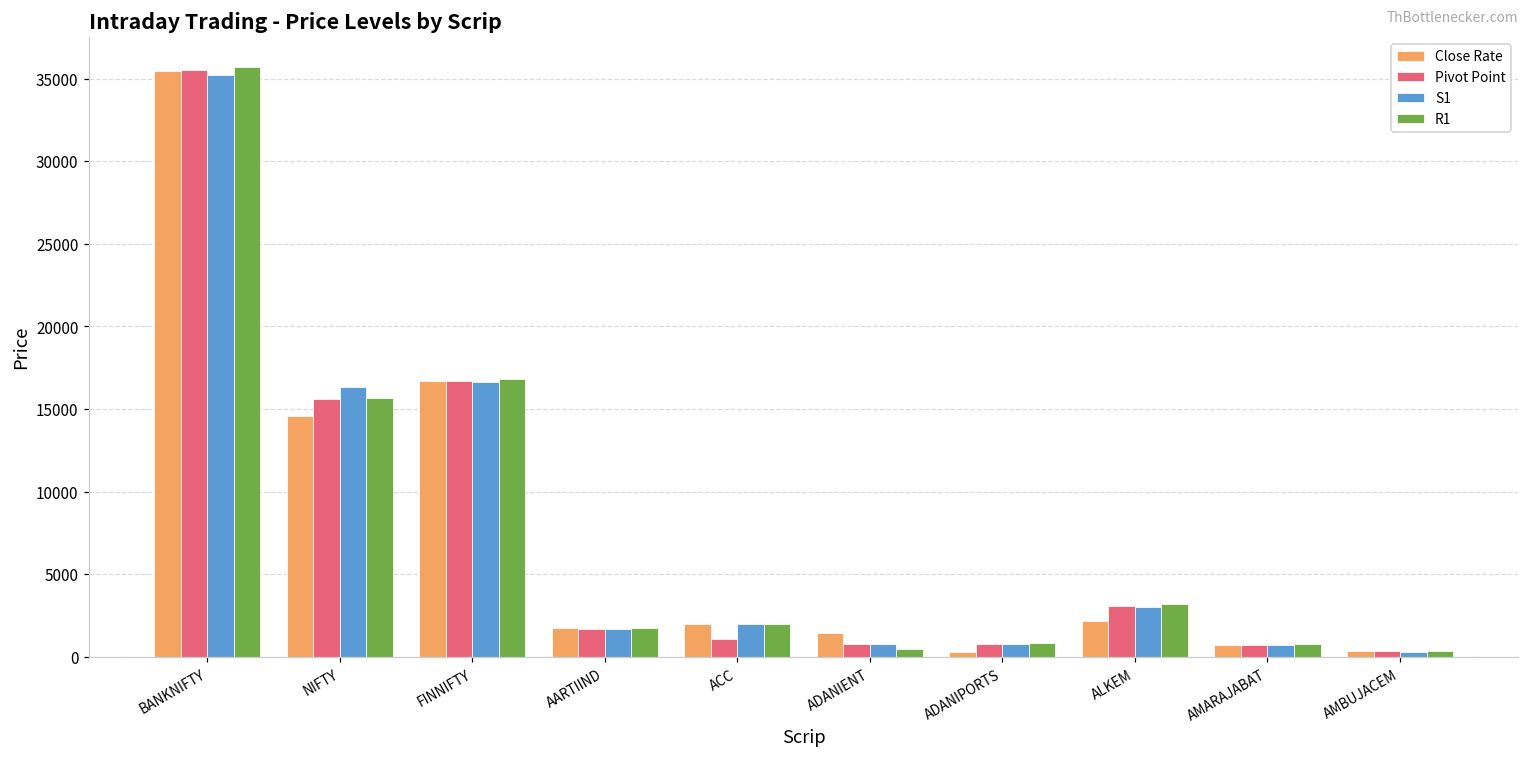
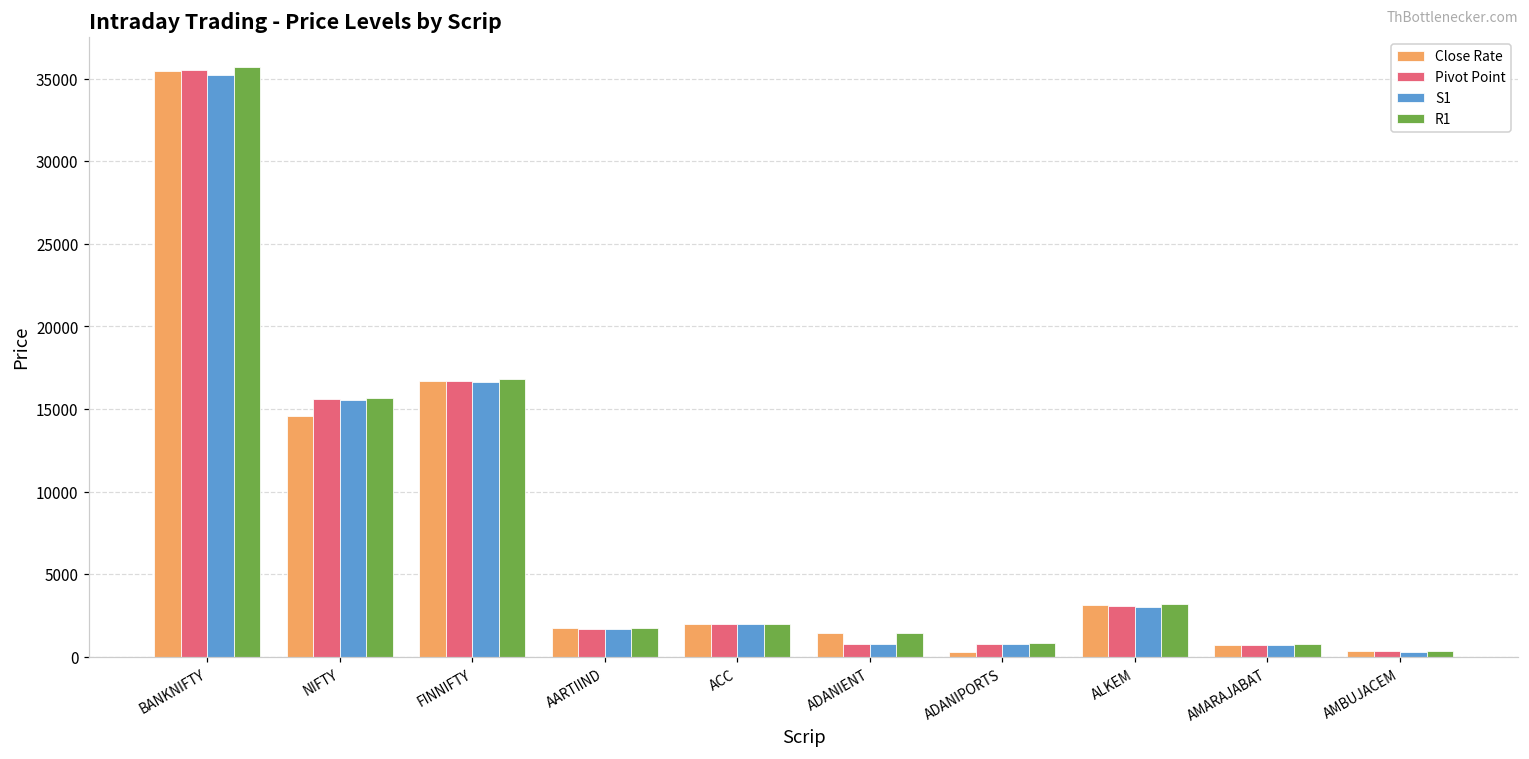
  {
    "Close Rate": {
      "BANKNIFTY": 35500,
      "NIFTY": 14600,
      "FINNIFTY": 16700,
      "AARTIIND": 1700,
      "ACC": 2000,
      "ADANIENT": 1400,
      "ADANIPORTS": 300,
-     "ALKEM": 2200,
+     "ALKEM": 3100,
      "AMARAJABAT": 700,
      "AMBUJACEM": 300
    },
    "Pivot Point": {
      "BANKNIFTY": 35500,
      "NIFTY": 15600,
      "FINNIFTY": 16700,
      "AARTIIND": 1700,
-     "ACC": 1100,
+     "ACC": 2000,
      "ADANIENT": 800,
      "ADANIPORTS": 800,
      "ALKEM": 3100,
      "AMARAJABAT": 700,
      "AMBUJACEM": 300
    },
    "S1": {
      "BANKNIFTY": 35200,
-     "NIFTY": 16300,
+     "NIFTY": 15600,
      "FINNIFTY": 16600,
      "AARTIIND": 1700,
      "ACC": 2000,
      "ADANIENT": 800,
      "ADANIPORTS": 800,
      "ALKEM": 3000,
      "AMARAJABAT": 700,
      "AMBUJACEM": 300
    },
    "R1": {
      "BANKNIFTY": 35700,
      "NIFTY": 15700,
      "FINNIFTY": 16800,
      "AARTIIND": 1800,
      "ACC": 2000,
-     "ADANIENT": 500,
+     "ADANIENT": 1500,
      "ADANIPORTS": 800,
      "ALKEM": 3200,
      "AMARAJABAT": 700,
      "AMBUJACEM": 300
    }
  }
